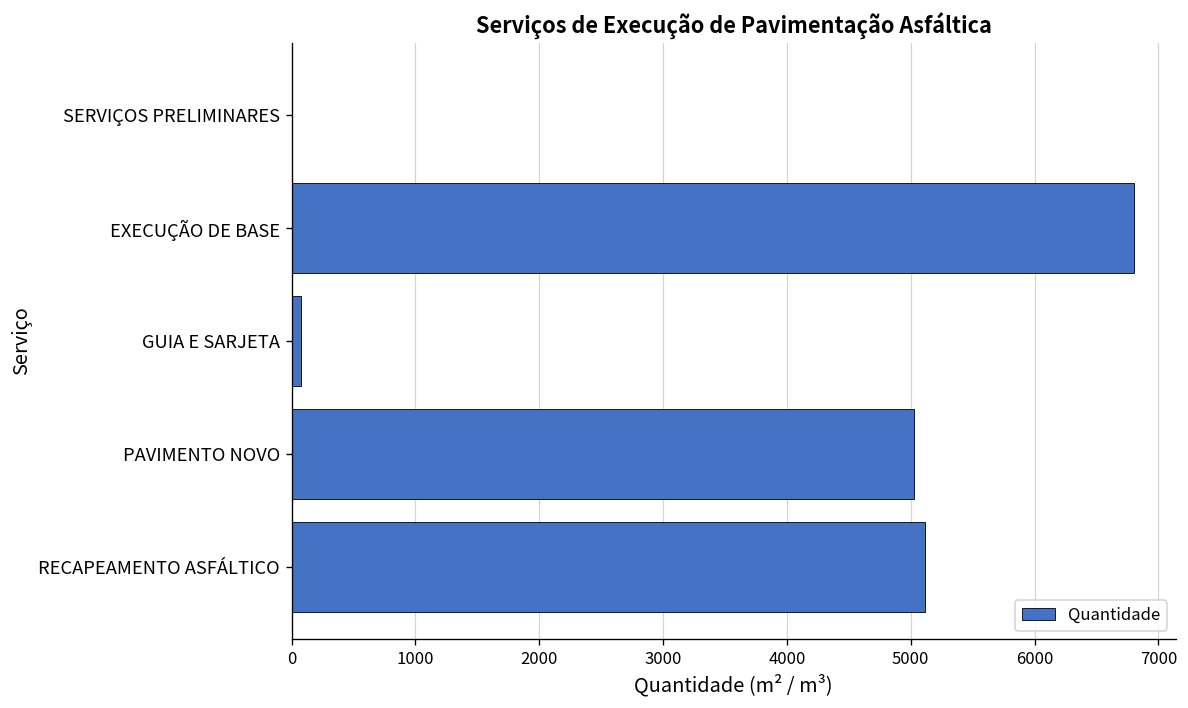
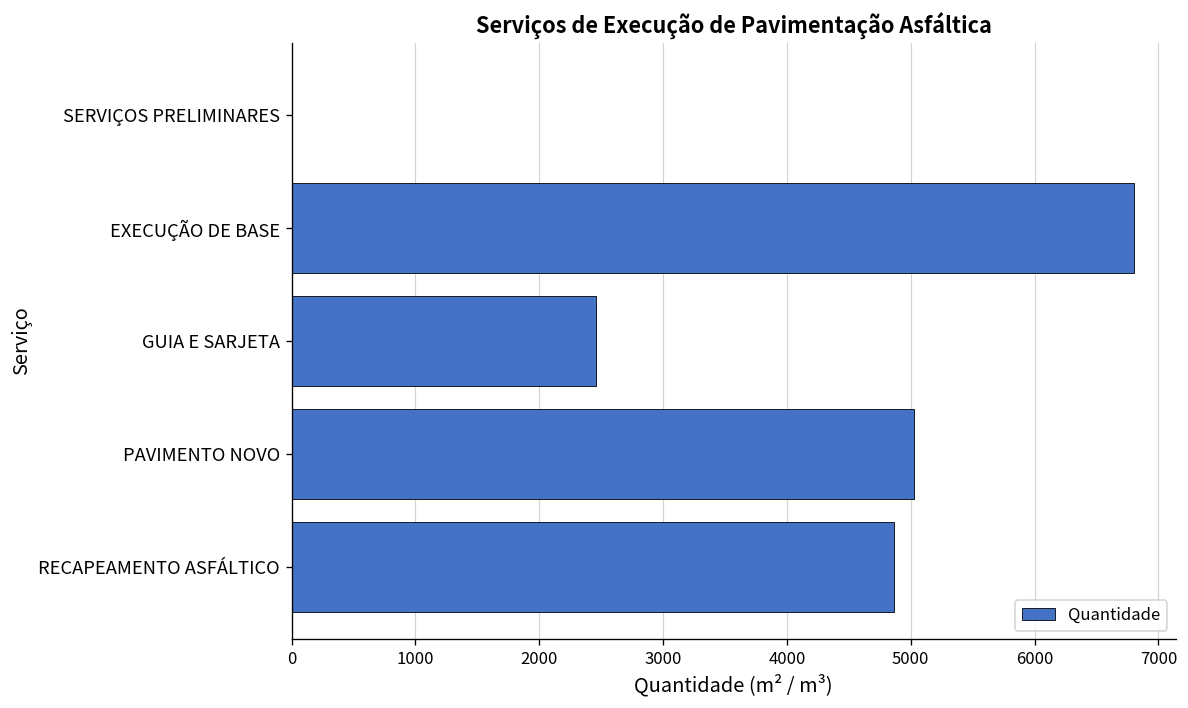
  {
    "EXECUÇÃO DE BASE": 6800,
-   "GUIA E SARJETA": 70,
+   "GUIA E SARJETA": 2460,
    "PAVIMENTO NOVO": 5030,
-   "RECAPEAMENTO ASFÁLTICO": 5110
+   "RECAPEAMENTO ASFÁLTICO": 4860
  }
